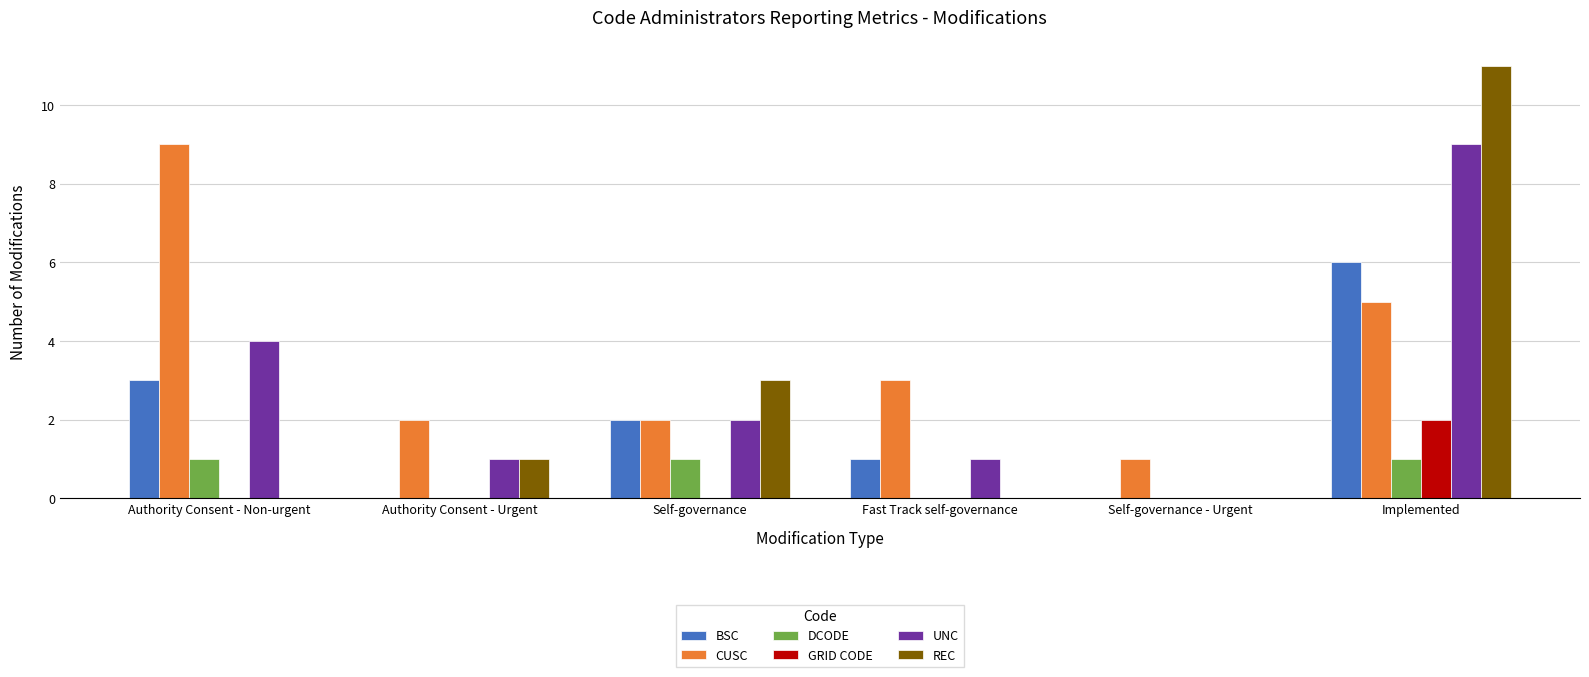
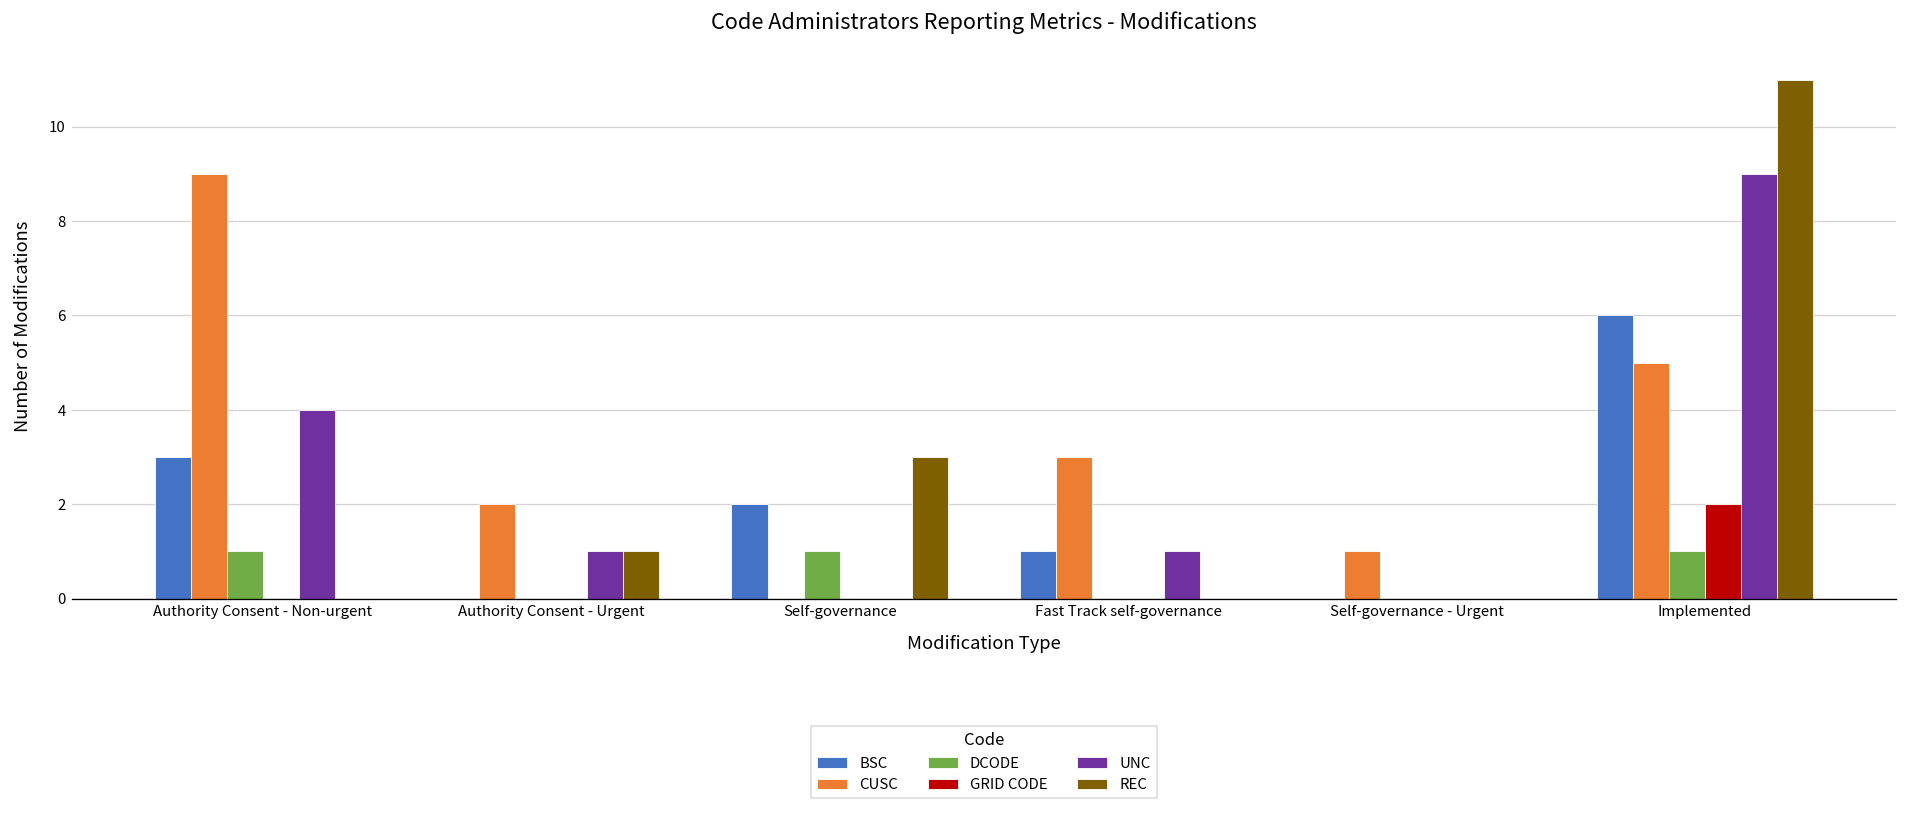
  {
    "BSC": {
      "Authority Consent - Non-urgent": 3,
      "Authority Consent - Urgent": 0,
      "Self-governance": 2,
      "Fast Track self-governance": 1,
      "Self-governance - Urgent": 0,
      "Implemented": 6
    },
    "CUSC": {
      "Authority Consent - Non-urgent": 9,
      "Authority Consent - Urgent": 2,
-     "Self-governance": 2,
+     "Self-governance": 0,
      "Fast Track self-governance": 3,
      "Self-governance - Urgent": 1,
      "Implemented": 5
    },
    "DCODE": {
      "Authority Consent - Non-urgent": 1,
      "Authority Consent - Urgent": 0,
      "Self-governance": 1,
      "Fast Track self-governance": 0,
      "Self-governance - Urgent": 0,
      "Implemented": 1
    },
    "GRID CODE": {
      "Authority Consent - Non-urgent": 0,
      "Authority Consent - Urgent": 0,
      "Self-governance": 0,
      "Fast Track self-governance": 0,
      "Self-governance - Urgent": 0,
      "Implemented": 2
    },
    "UNC": {
      "Authority Consent - Non-urgent": 4,
      "Authority Consent - Urgent": 1,
-     "Self-governance": 2,
+     "Self-governance": 0,
      "Fast Track self-governance": 1,
      "Self-governance - Urgent": 0,
      "Implemented": 9
    },
    "REC": {
      "Authority Consent - Non-urgent": 0,
      "Authority Consent - Urgent": 1,
      "Self-governance": 3,
      "Fast Track self-governance": 0,
      "Self-governance - Urgent": 0,
      "Implemented": 11
    }
  }
